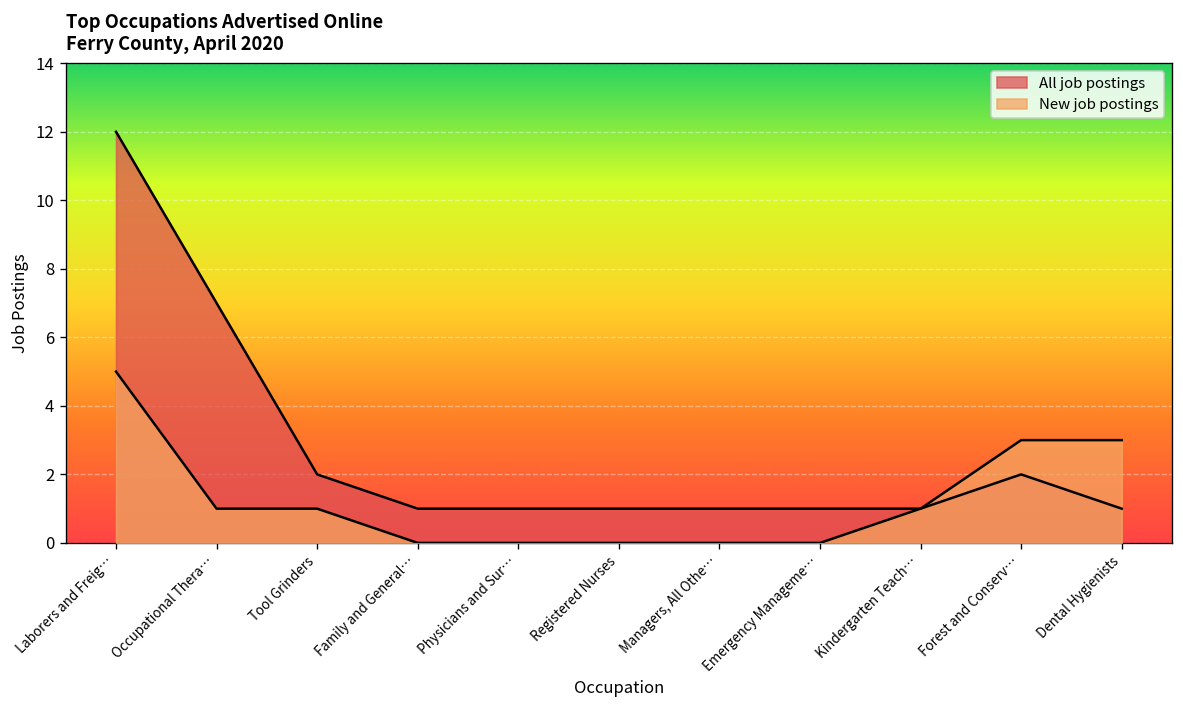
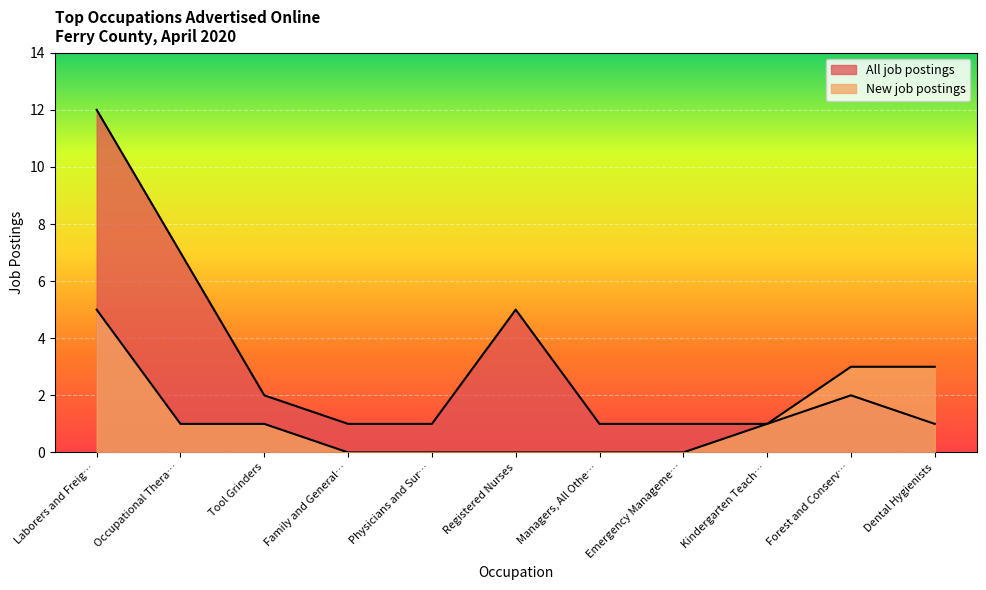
  {
    "All job postings": {
      "Laborers and Freig…": 12,
      "Occupational Thera…": 7,
      "Tool Grinders": 2,
      "Family and General…": 1,
      "Physicians and Sur…": 1,
-     "Registered Nurses": 1,
+     "Registered Nurses": 5,
      "Managers, All Othe…": 1,
      "Emergency Manageme…": 1,
      "Forest and Conserv…": 2,
      "Dental Hygienists": 1
    },
    "New job postings": {
      "Laborers and Freig…": 5,
      "Occupational Thera…": 1,
      "Tool Grinders": 1,
      "Family and General…": 0,
      "Physicians and Sur…": 0,
      "Registered Nurses": 0,
      "Managers, All Othe…": 0,
      "Emergency Manageme…": 0,
      "Forest and Conserv…": 3,
      "Dental Hygienists": 3
    }
  }
